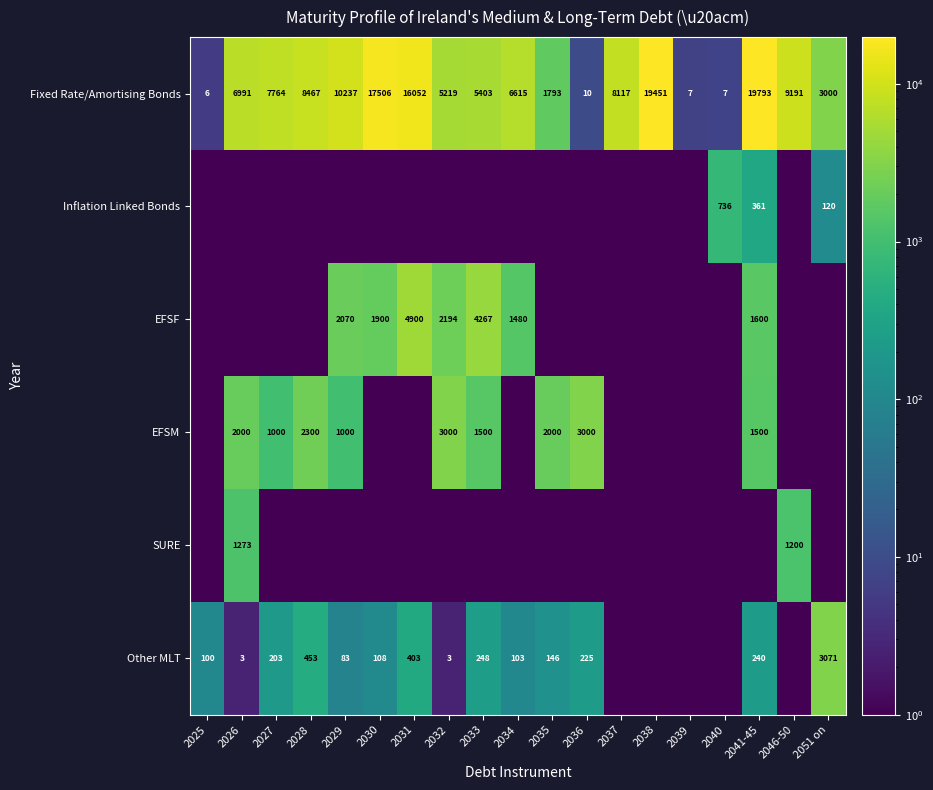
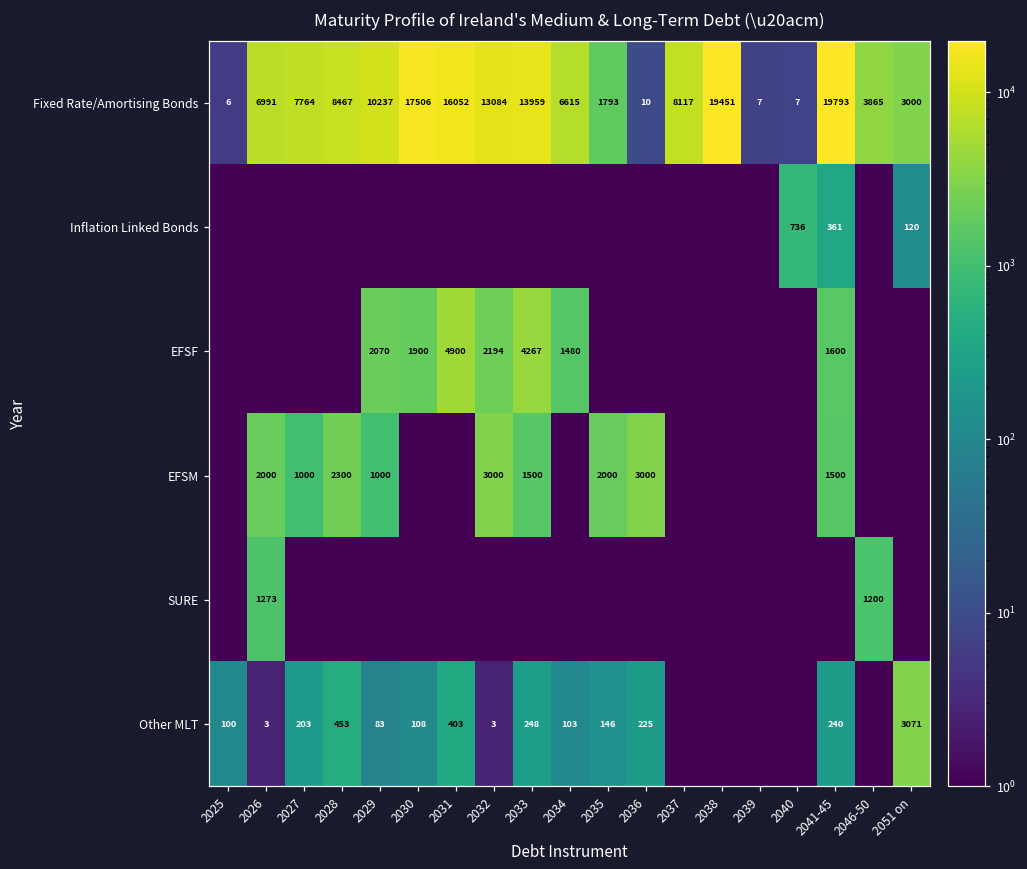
  {
    "Fixed Rate/Amortising Bonds": {
      "2025": 6,
      "2026": 6991,
      "2027": 7764,
      "2028": 8467,
      "2029": 10237,
      "2030": 17506,
      "2031": 16052,
-     "2032": 5219,
-     "2033": 5403,
+     "2032": 13084,
+     "2033": 13959,
      "2034": 6615,
      "2035": 1793,
      "2036": 10,
      "2037": 8117,
      "2038": 19451,
      "2039": 7,
      "2040": 7,
      "2041-45": 19793,
-     "2046-50": 9191,
+     "2046-50": 3865,
      "2051 on": 3000
    },
    "Inflation Linked Bonds": {
      "2040": 736,
      "2041-45": 361,
      "2051 on": 120
    },
    "EFSF": {
      "2029": 2070,
      "2030": 1900,
      "2031": 4900,
      "2032": 2194,
      "2033": 4267,
      "2034": 1480,
      "2041-45": 1600
    },
    "EFSM": {
      "2026": 2000,
      "2027": 1000,
      "2028": 2300,
      "2029": 1000,
      "2032": 3000,
      "2033": 1500,
      "2035": 2000,
      "2036": 3000,
      "2041-45": 1500
    },
    "SURE": {
      "2026": 1273,
      "2046-50": 1200
    },
    "Other MLT": {
      "2025": 100,
      "2026": 3,
      "2027": 203,
      "2028": 453,
      "2029": 83,
      "2030": 108,
      "2031": 403,
      "2032": 3,
      "2033": 248,
      "2034": 103,
      "2035": 146,
      "2036": 225,
      "2041-45": 240,
      "2051 on": 3071
    }
  }
